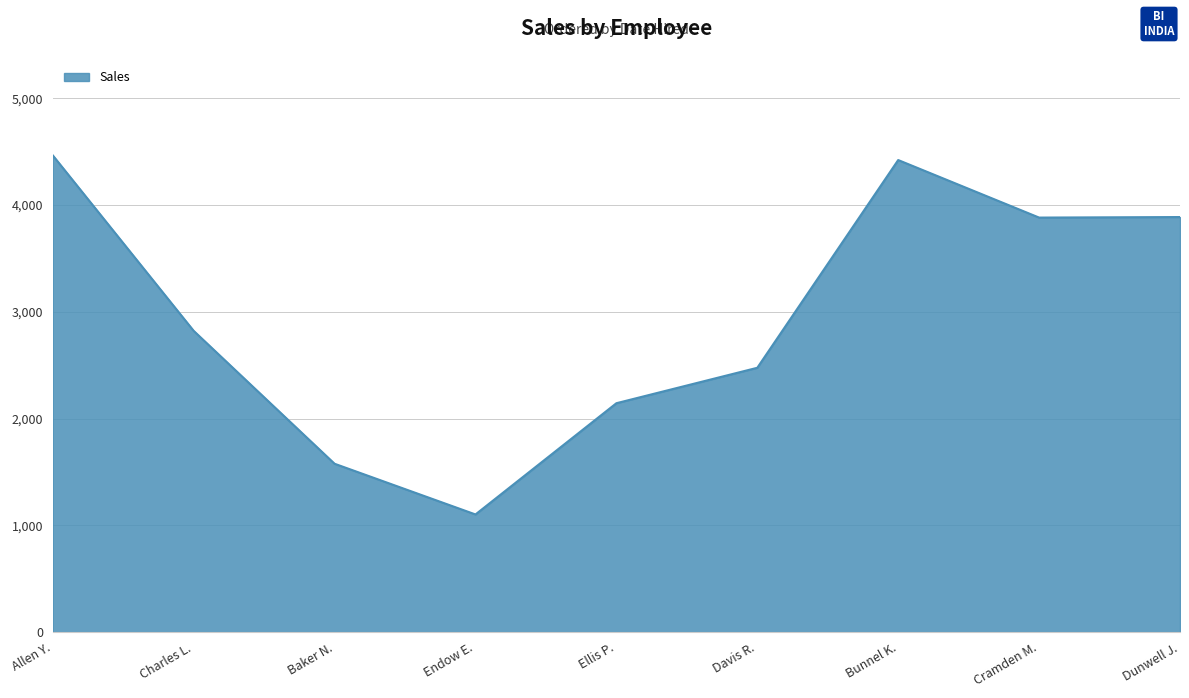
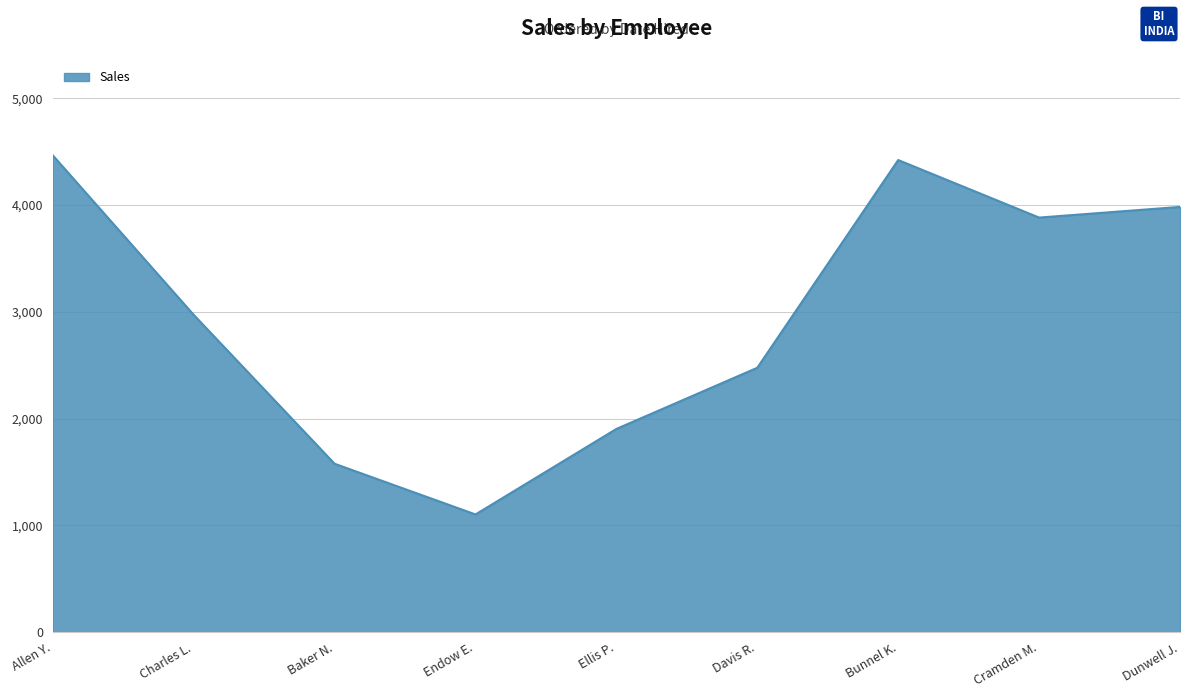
  {
    "Allen Y.": "4,470",
-   "Charles L.": "2,820",
+   "Charles L.": "2,970",
    "Baker N.": "1,580",
    "Endow E.": "1,100",
-   "Ellis P.": "2,140",
+   "Ellis P.": "1,900",
    "Davis R.": "2,480",
    "Bunnel K.": "4,420",
    "Cramden M.": "3,880",
-   "Dunwell J.": "3,890"
+   "Dunwell J.": "3,980"
  }
